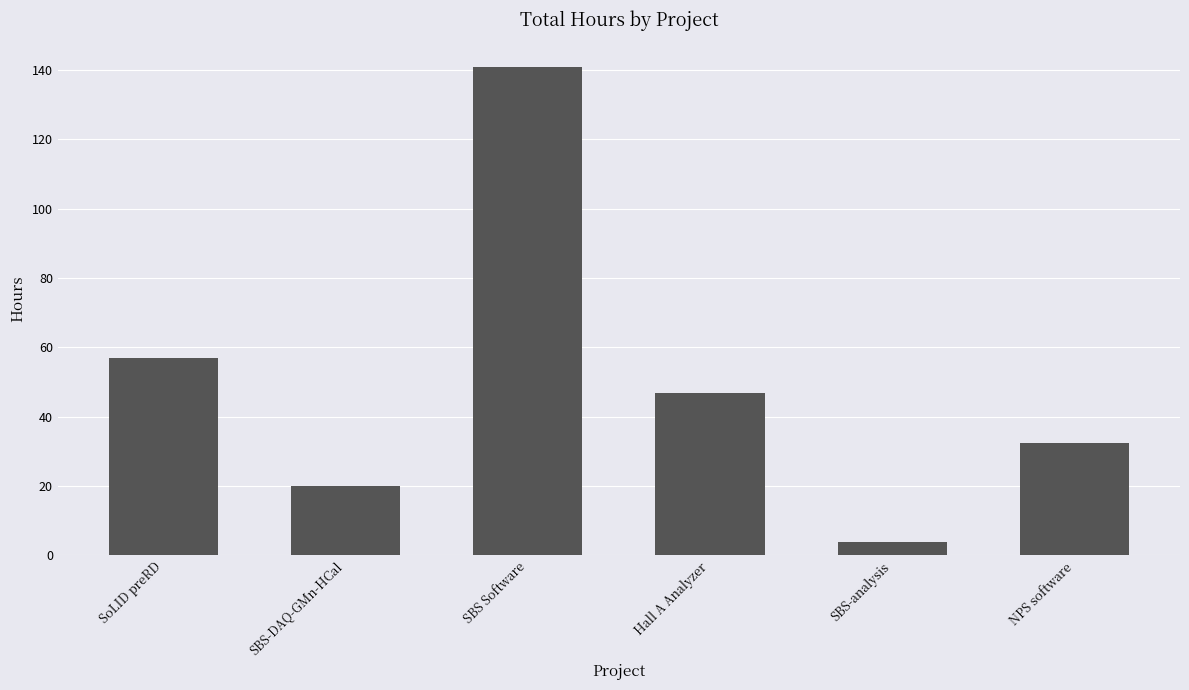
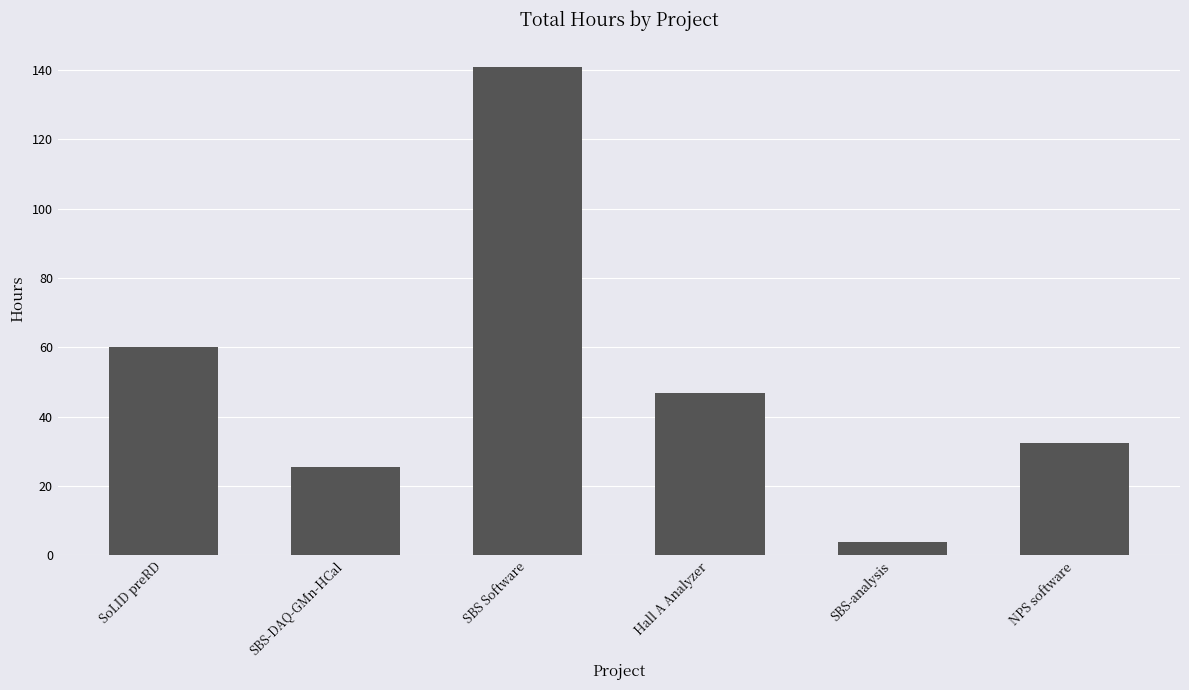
  {
-   "SoLID preRD": 57,
-   "SBS-DAQ-GMn-HCal": 20,
+   "SoLID preRD": 60,
+   "SBS-DAQ-GMn-HCal": 26,
    "SBS Software": 141,
    "Hall A Analyzer": 47,
    "SBS-analysis": 4,
    "NPS software": 33
  }
